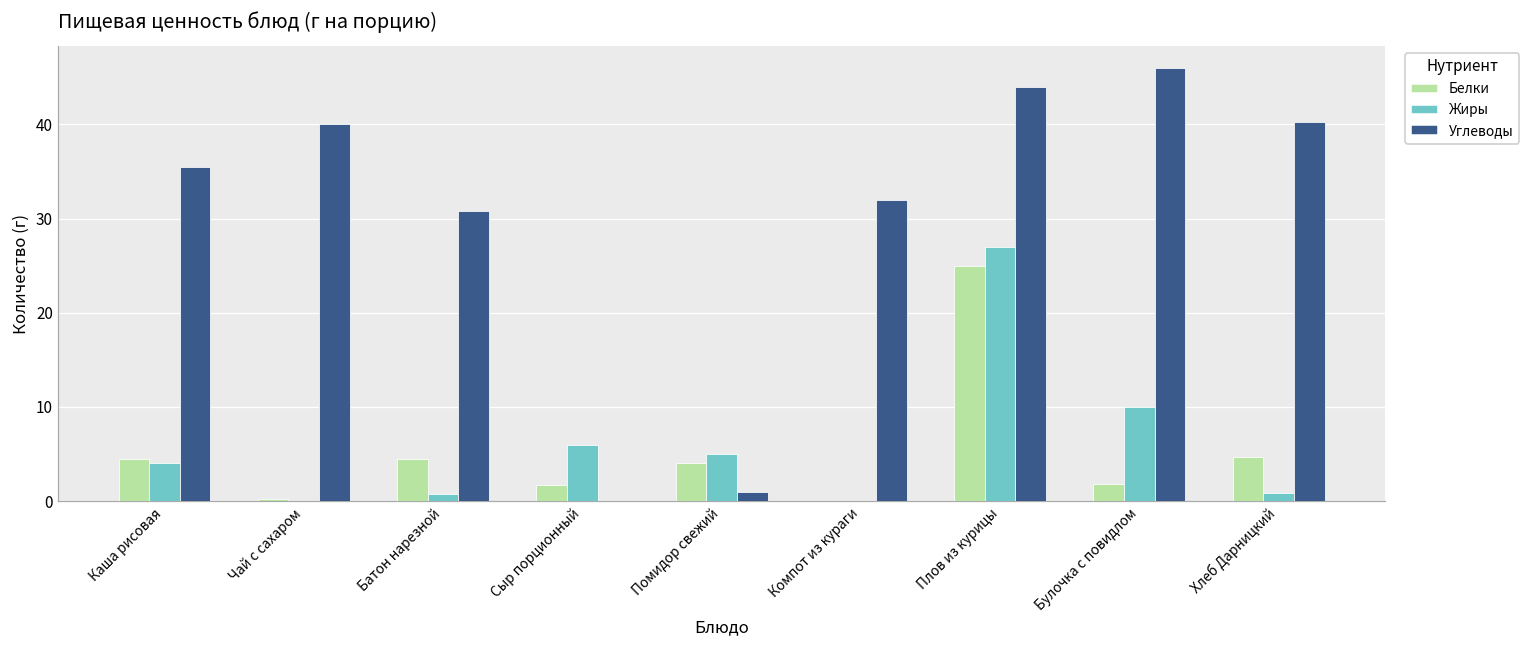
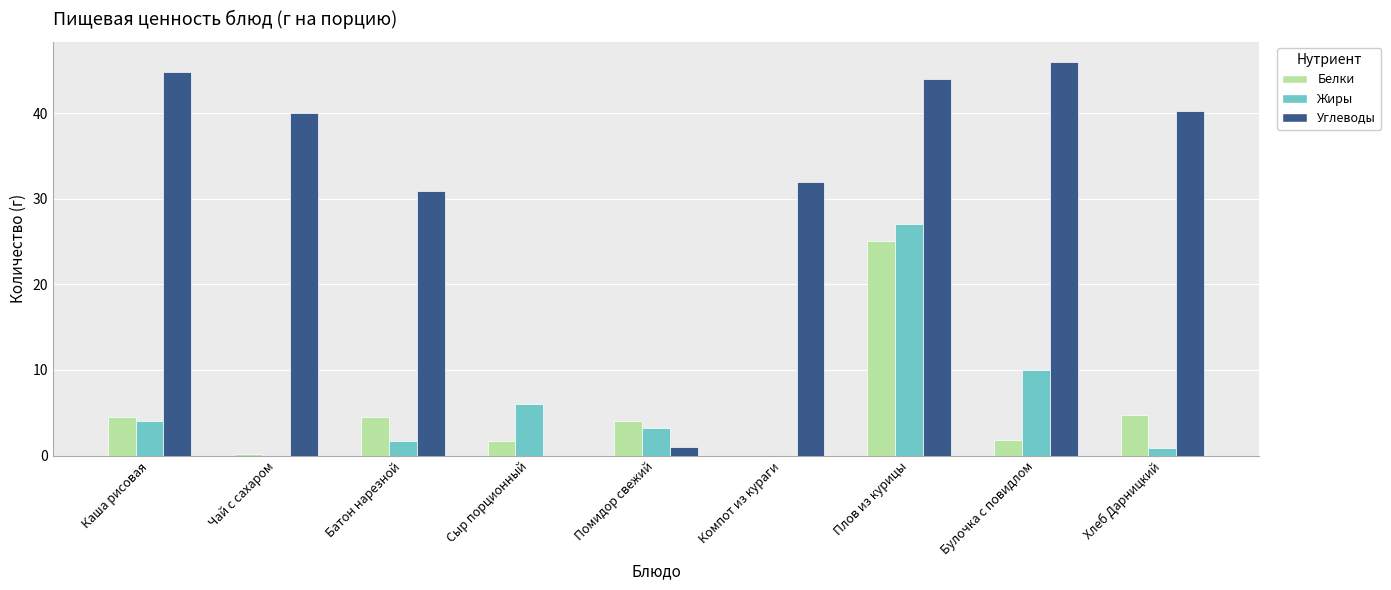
  {
    "Белки": {
      "Каша рисовая": 5,
      "Батон нарезной": 5,
      "Сыр порционный": 2,
      "Помидор свежий": 4,
      "Компот из кураги": 0,
      "Плов из курицы": 25,
      "Булочка с повидлом": 2,
      "Хлеб Дарницкий": 5
    },
    "Жиры": {
      "Каша рисовая": 4,
      "Чай с сахаром": 0,
-     "Батон нарезной": 1,
+     "Батон нарезной": 2,
      "Сыр порционный": 6,
-     "Помидор свежий": 5,
+     "Помидор свежий": 3,
      "Компот из кураги": 0,
      "Плов из курицы": 27,
      "Булочка с повидлом": 10,
      "Хлеб Дарницкий": 1
    },
    "Углеводы": {
-     "Каша рисовая": 35,
+     "Каша рисовая": 45,
      "Чай с сахаром": 40,
      "Батон нарезной": 31,
      "Сыр порционный": 0,
      "Помидор свежий": 1,
      "Компот из кураги": 32,
      "Плов из курицы": 44,
      "Булочка с повидлом": 46,
      "Хлеб Дарницкий": 40
    }
  }
